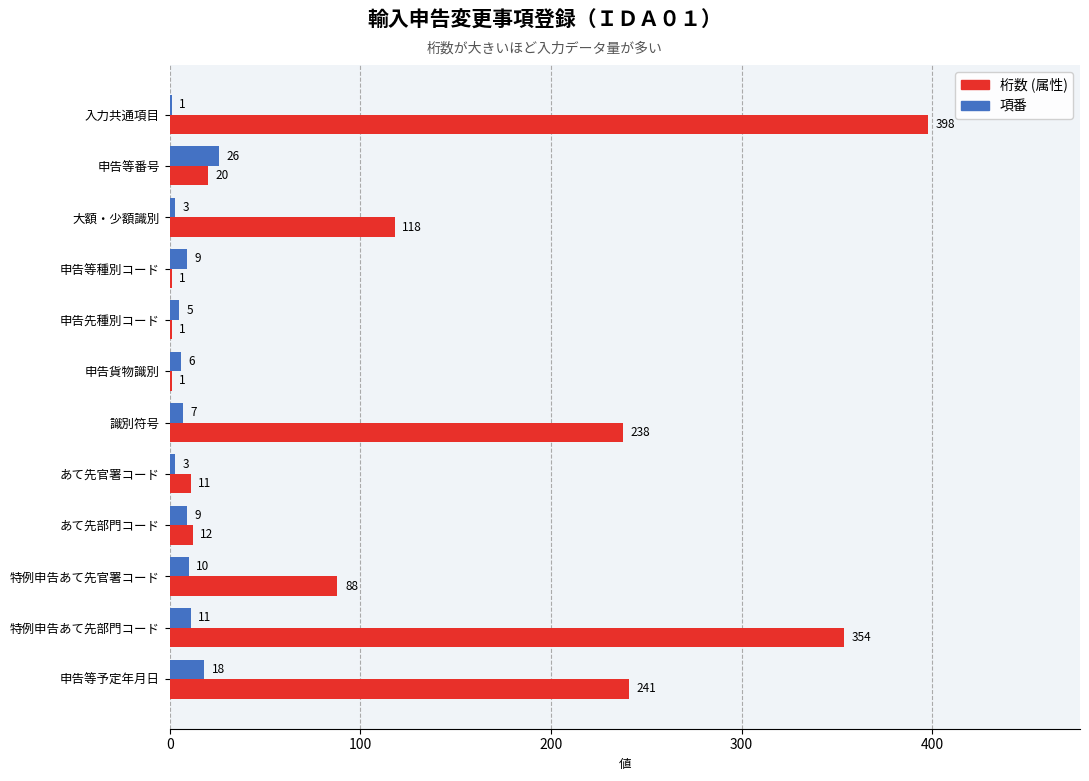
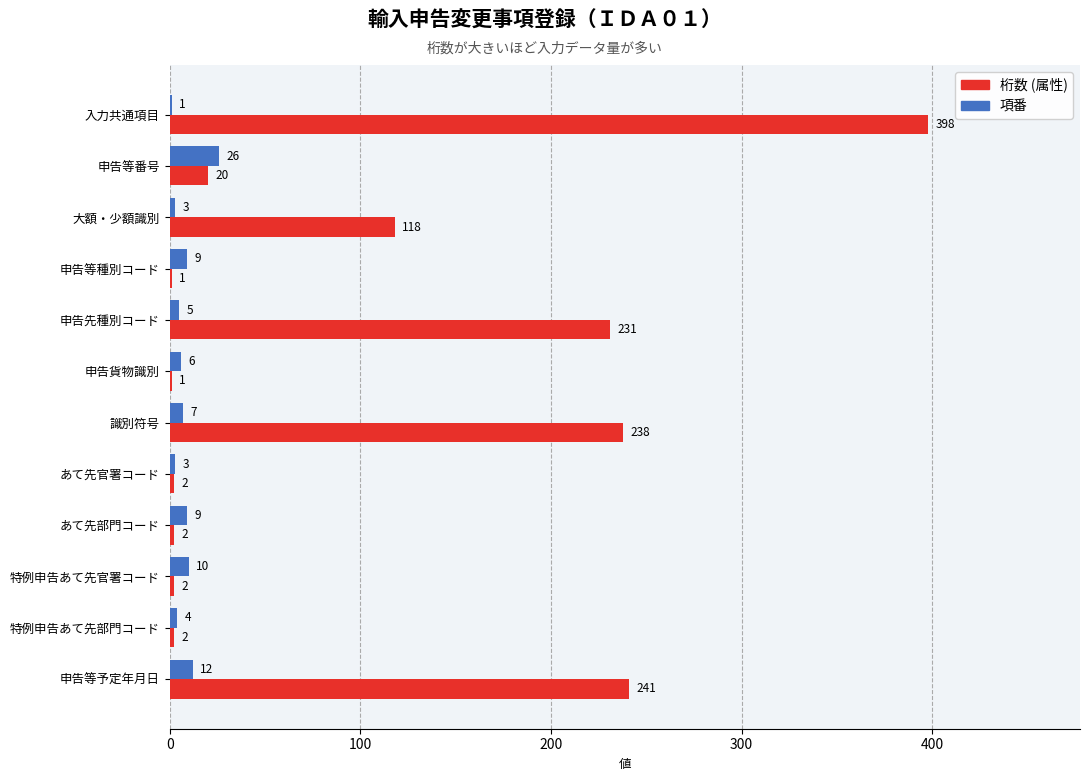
  {
    "桁数 (属性)": {
      "申告等番号": 20,
      "大額・少額識別": 118,
      "申告等種別コード": 1,
-     "申告先種別コード": 1,
+     "申告先種別コード": 231,
      "申告貨物識別": 1,
      "識別符号": 238,
-     "あて先官署コード": 11,
-     "あて先部門コード": 12,
-     "特例申告あて先官署コード": 88,
-     "特例申告あて先部門コード": 354,
+     "あて先官署コード": 2,
+     "あて先部門コード": 2,
+     "特例申告あて先官署コード": 2,
+     "特例申告あて先部門コード": 2,
      "申告等予定年月日": 241
    },
    "項番": {
      "入力共通項目": 1,
      "申告等番号": 26,
      "大額・少額識別": 3,
      "申告等種別コード": 9,
      "申告先種別コード": 5,
      "申告貨物識別": 6,
      "識別符号": 7,
      "あて先官署コード": 3,
      "あて先部門コード": 9,
      "特例申告あて先官署コード": 10,
-     "特例申告あて先部門コード": 11,
-     "申告等予定年月日": 18
+     "特例申告あて先部門コード": 4,
+     "申告等予定年月日": 12
    }
  }
